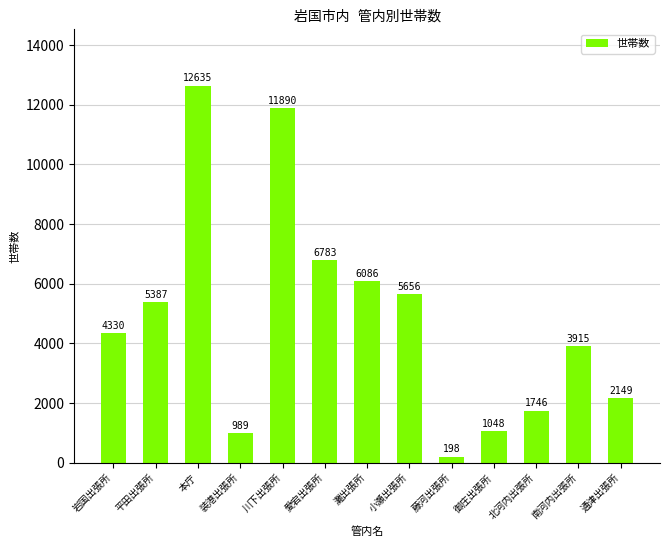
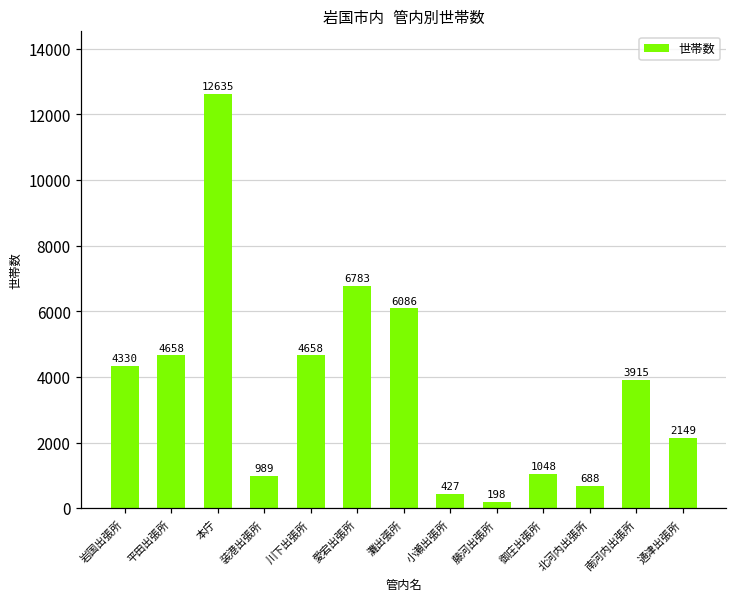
  {
    "岩国出張所": 4330,
-   "平田出張所": 5387,
+   "平田出張所": 4658,
    "本庁": 12635,
    "装港出張所": 989,
-   "川下出張所": 11890,
+   "川下出張所": 4658,
    "愛宕出張所": 6783,
    "灘出張所": 6086,
-   "小瀬出張所": 5656,
+   "小瀬出張所": 427,
    "藤河出張所": 198,
    "御庄出張所": 1048,
-   "北河内出張所": 1746,
+   "北河内出張所": 688,
    "南河内出張所": 3915,
    "通津出張所": 2149
  }
